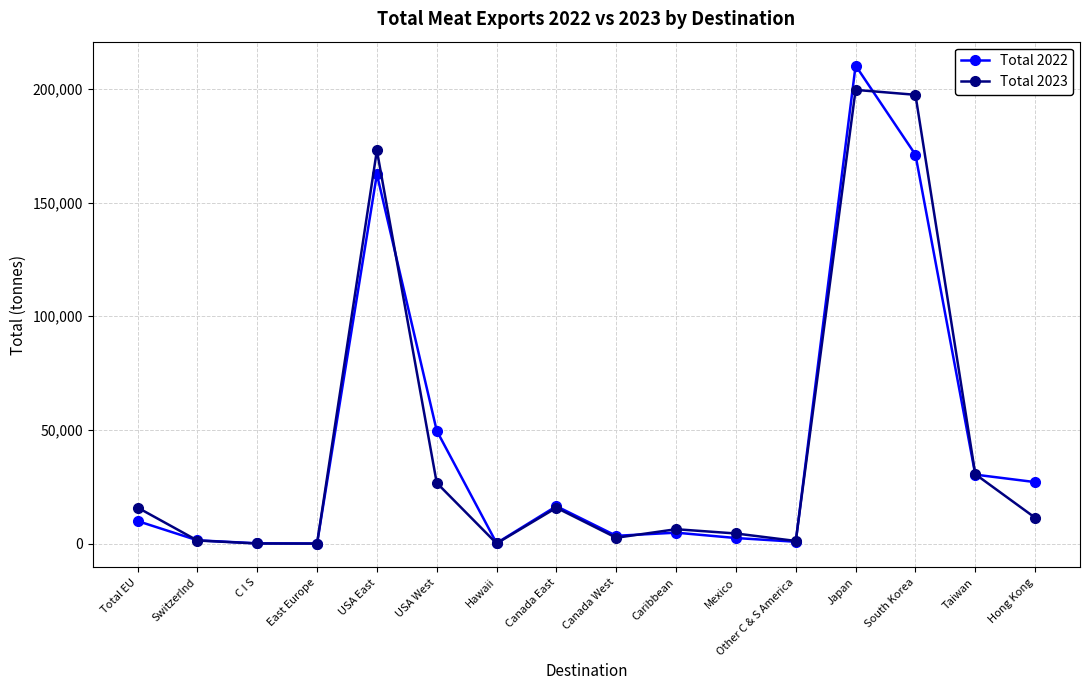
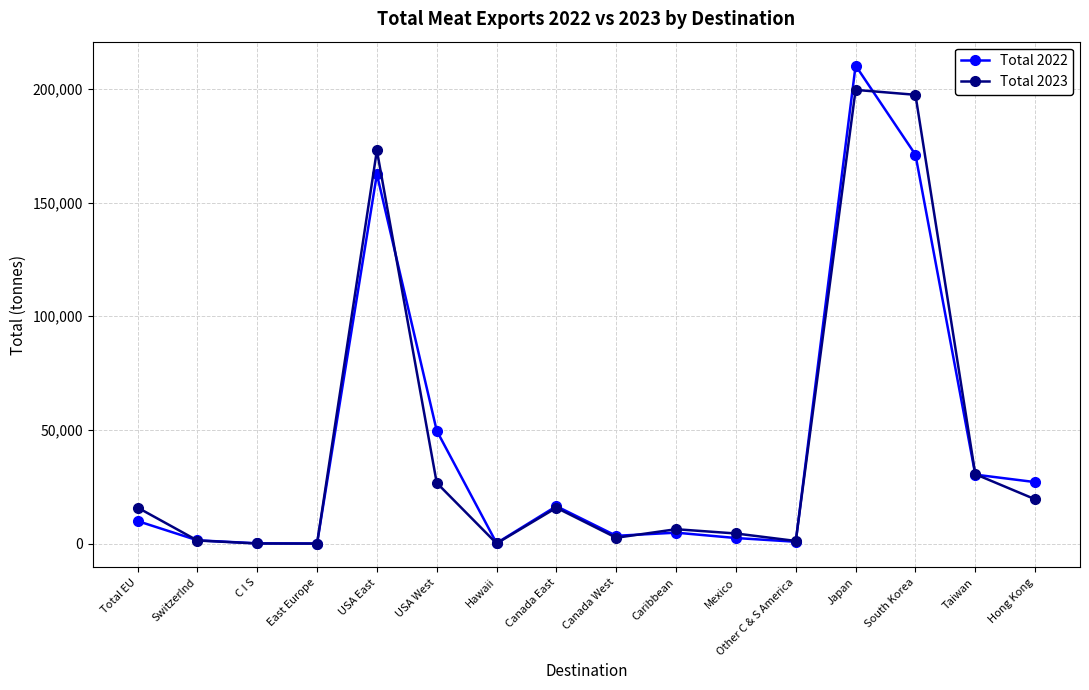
  {
    "Total 2022": {
      "Total EU": "10,000",
      "USA East": "162,000",
      "USA West": "50,000",
      "Caribbean": "5,000",
      "Mexico": "2,000",
      "Japan": "210,000",
      "South Korea": "171,000",
      "Hong Kong": "27,000"
    },
    "Total 2023": {
      "Total EU": "16,000",
      "USA East": "173,000",
      "USA West": "27,000",
      "Caribbean": "6,000",
      "Mexico": "4,000",
      "Japan": "200,000",
      "South Korea": "197,000",
-     "Hong Kong": "11,000"
+     "Hong Kong": "19,000"
    }
  }
